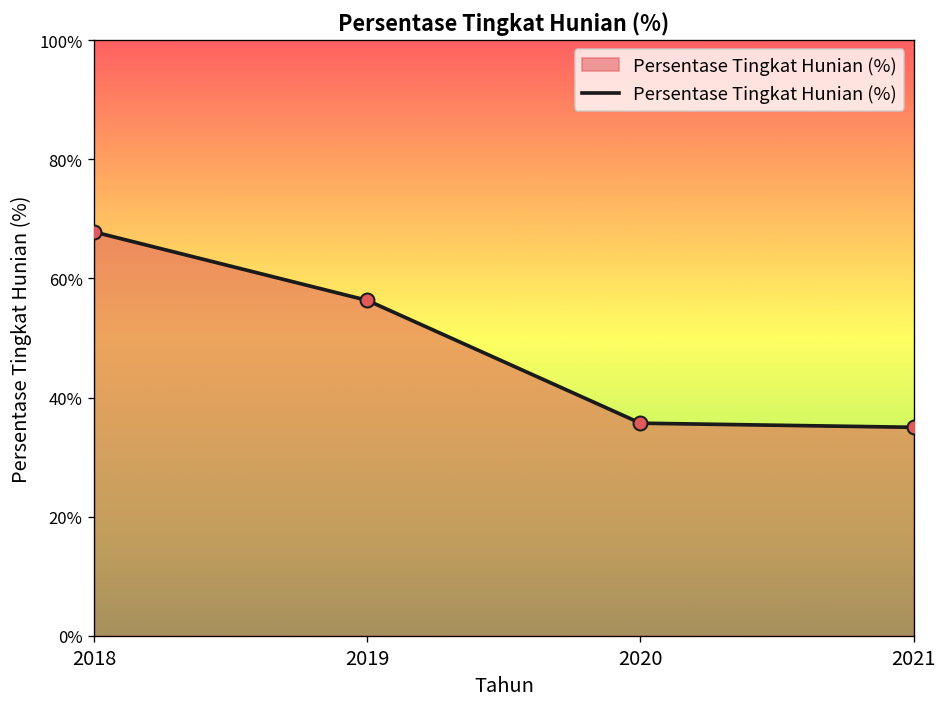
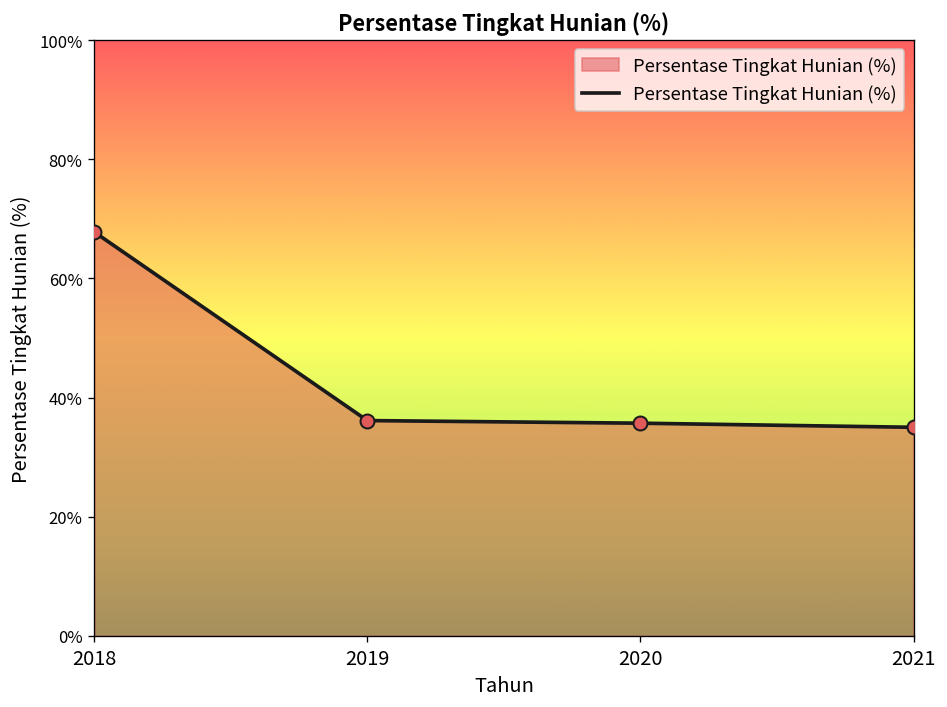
  {
    "2018": "68%",
-   "2019": "56%",
+   "2019": "36%",
    "2020": "36%",
    "2021": "35%"
  }
